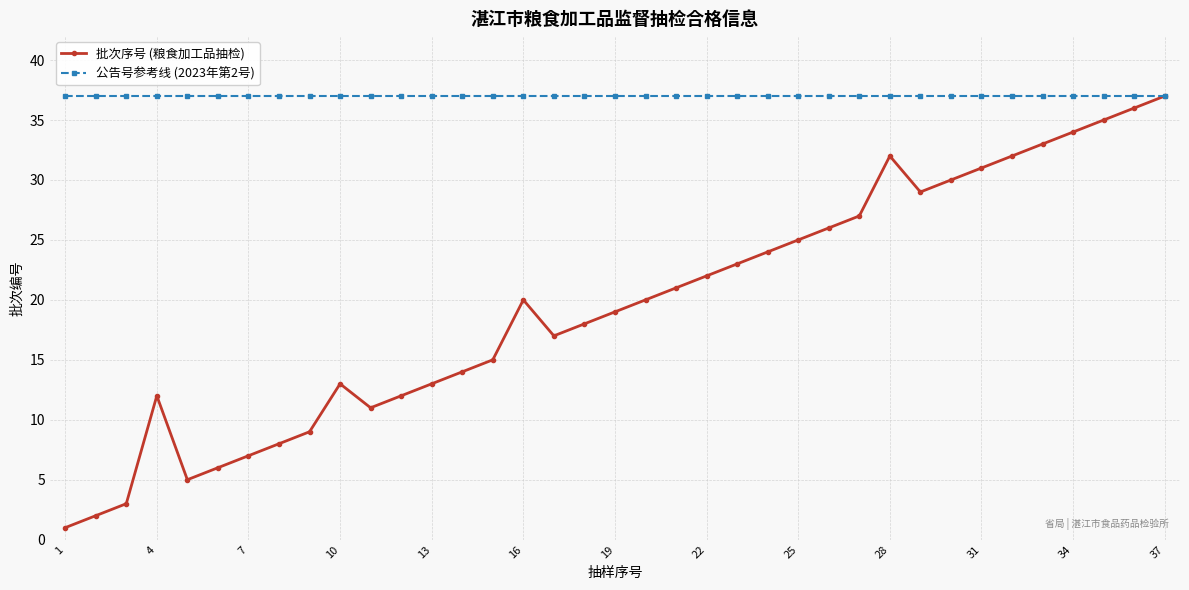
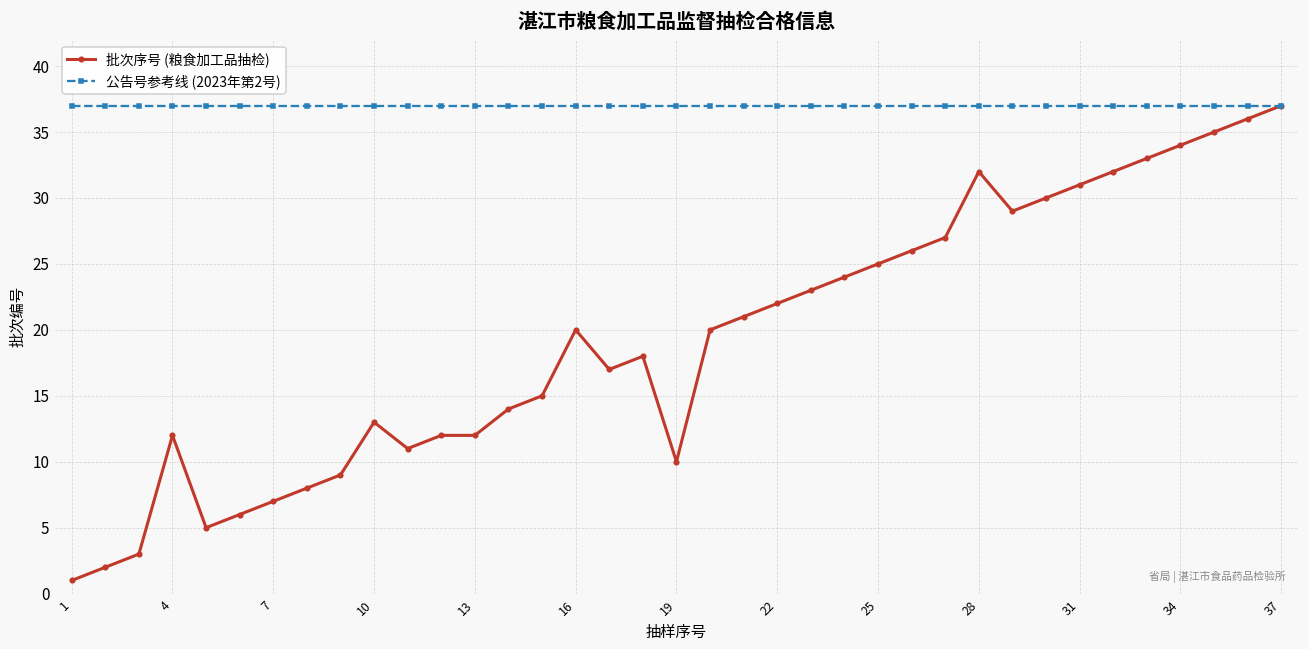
  {
    "批次序号 (粮食加工品抽检)": {
      "1": 1,
      "4": 12,
      "7": 7,
      "10": 13,
-     "13": 13,
+     "13": 12,
      "16": 20,
-     "19": 19,
+     "19": 10,
      "22": 22,
      "25": 25,
      "28": 32,
      "31": 31,
      "34": 34
    },
    "公告号参考线 (2023年第2号)": {
      "1": 37,
      "4": 37,
      "7": 37,
      "10": 37,
      "13": 37,
      "16": 37,
      "19": 37,
      "22": 37,
      "25": 37,
      "28": 37,
      "31": 37,
      "34": 37
    }
  }
